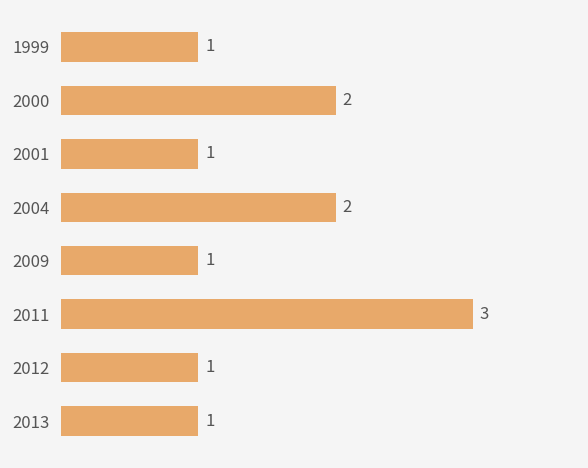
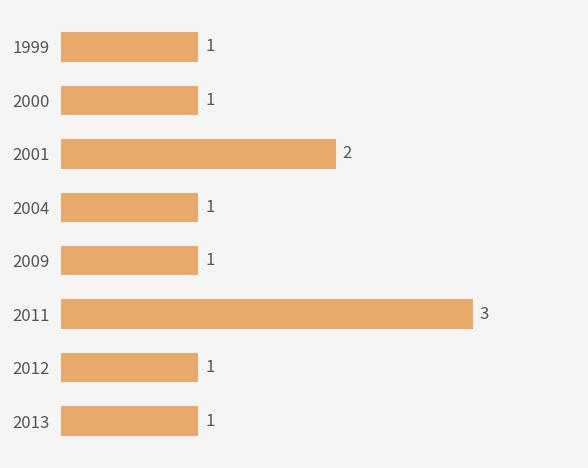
  {
    "1999": 1,
-   "2000": 2,
-   "2001": 1,
-   "2004": 2,
+   "2000": 1,
+   "2001": 2,
+   "2004": 1,
    "2009": 1,
    "2011": 3,
    "2012": 1,
    "2013": 1
  }
